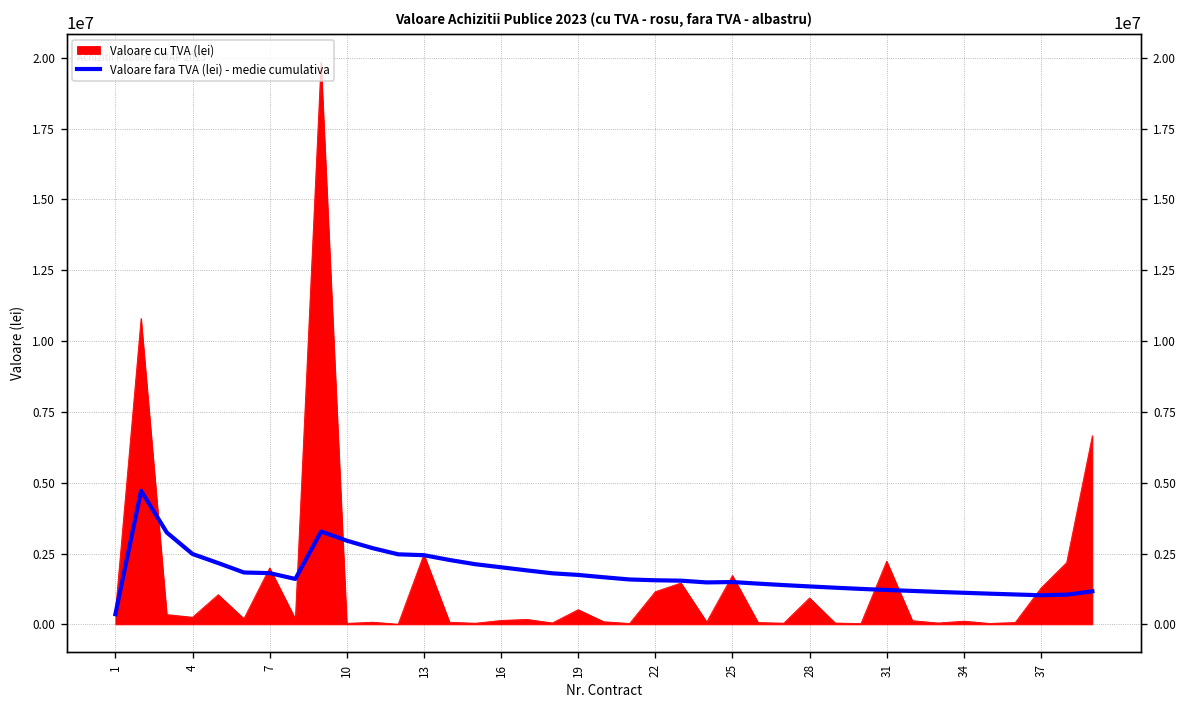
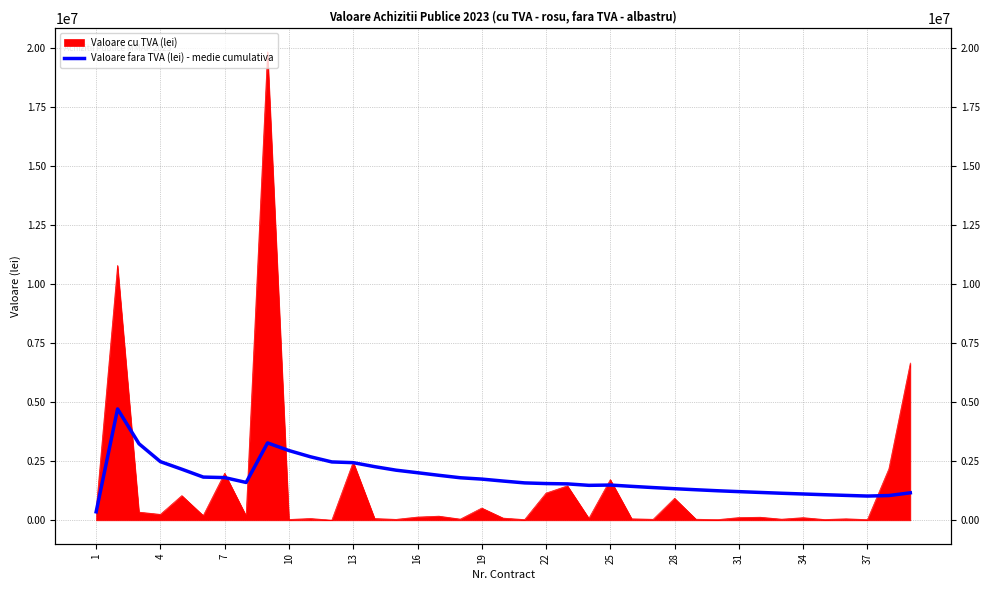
  {
    "Valoare cu TVA (lei)": {
      "4": 300000,
      "7": 2000000,
      "10": 0,
      "16": 100000,
      "19": 500000,
      "22": 1200000,
      "25": 1700000,
      "28": 900000,
-     "31": 2200000,
+     "31": 100000,
      "34": 100000,
-     "37": 1300000
+     "37": 0
    },
    "Valoare fara TVA (lei) - medie cumulativa": {
      "4": 2500000,
      "7": 1800000,
      "10": 3000000,
      "16": 2000000,
      "19": 1700000,
      "22": 1600000,
      "25": 1500000,
      "28": 1300000,
      "31": 1200000,
      "34": 1100000,
      "37": 1000000
    }
  }
